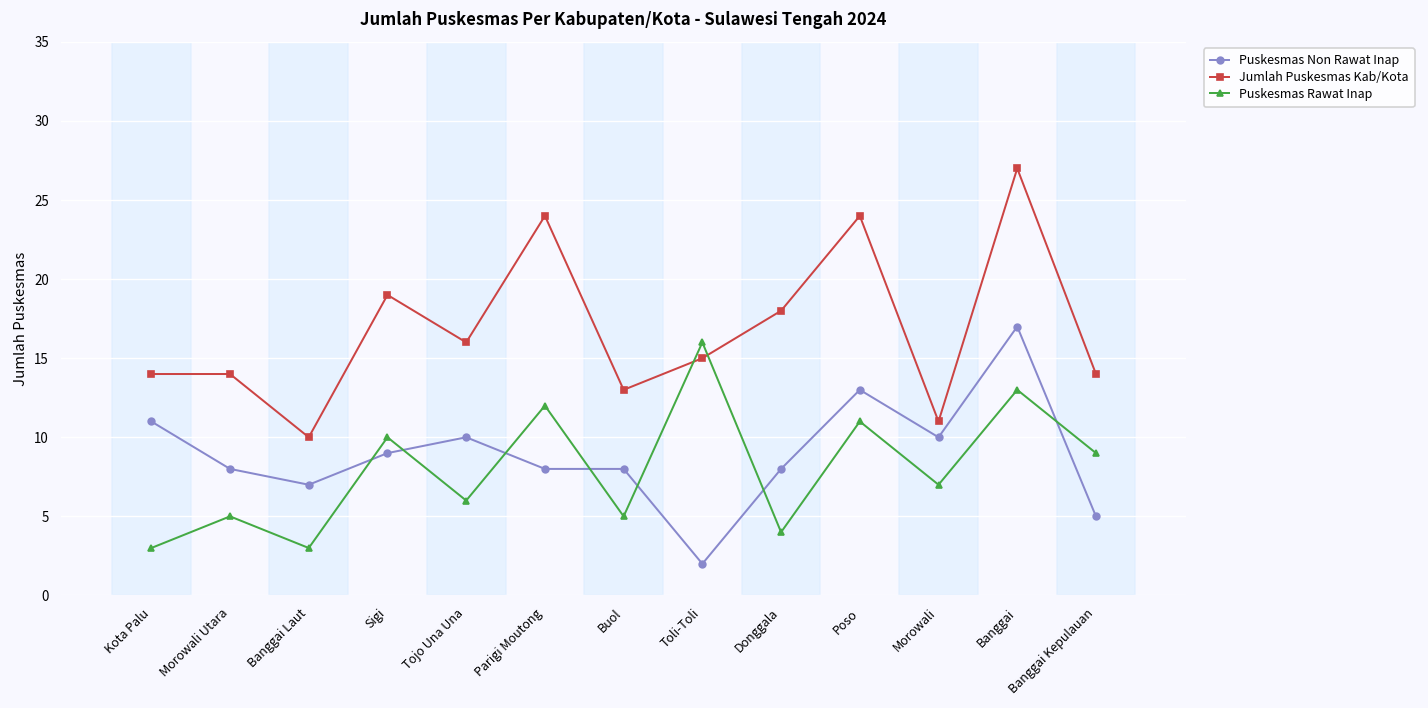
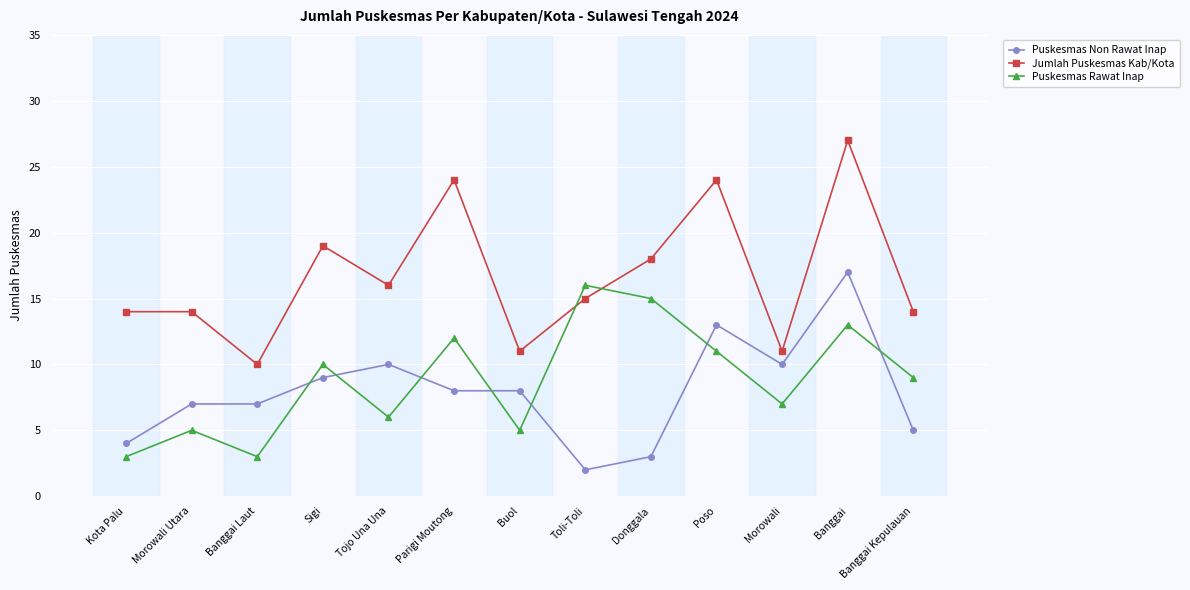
  {
    "Puskesmas Non Rawat Inap": {
-     "Kota Palu": 11,
-     "Morowali Utara": 8,
+     "Kota Palu": 4,
+     "Morowali Utara": 7,
      "Banggai Laut": 7,
      "Sigi": 9,
      "Tojo Una Una": 10,
      "Parigi Moutong": 8,
      "Buol": 8,
      "Toli-Toli": 2,
-     "Donggala": 8,
+     "Donggala": 3,
      "Poso": 13,
      "Morowali": 10,
      "Banggai": 17,
      "Banggai Kepulauan": 5
    },
    "Jumlah Puskesmas Kab/Kota": {
      "Kota Palu": 14,
      "Morowali Utara": 14,
      "Banggai Laut": 10,
      "Sigi": 19,
      "Tojo Una Una": 16,
      "Parigi Moutong": 24,
-     "Buol": 13,
+     "Buol": 11,
      "Toli-Toli": 15,
      "Donggala": 18,
      "Poso": 24,
      "Morowali": 11,
      "Banggai": 27,
      "Banggai Kepulauan": 14
    },
    "Puskesmas Rawat Inap": {
      "Kota Palu": 3,
      "Morowali Utara": 5,
      "Banggai Laut": 3,
      "Sigi": 10,
      "Tojo Una Una": 6,
      "Parigi Moutong": 12,
      "Buol": 5,
      "Toli-Toli": 16,
-     "Donggala": 4,
+     "Donggala": 15,
      "Poso": 11,
      "Morowali": 7,
      "Banggai": 13,
      "Banggai Kepulauan": 9
    }
  }
